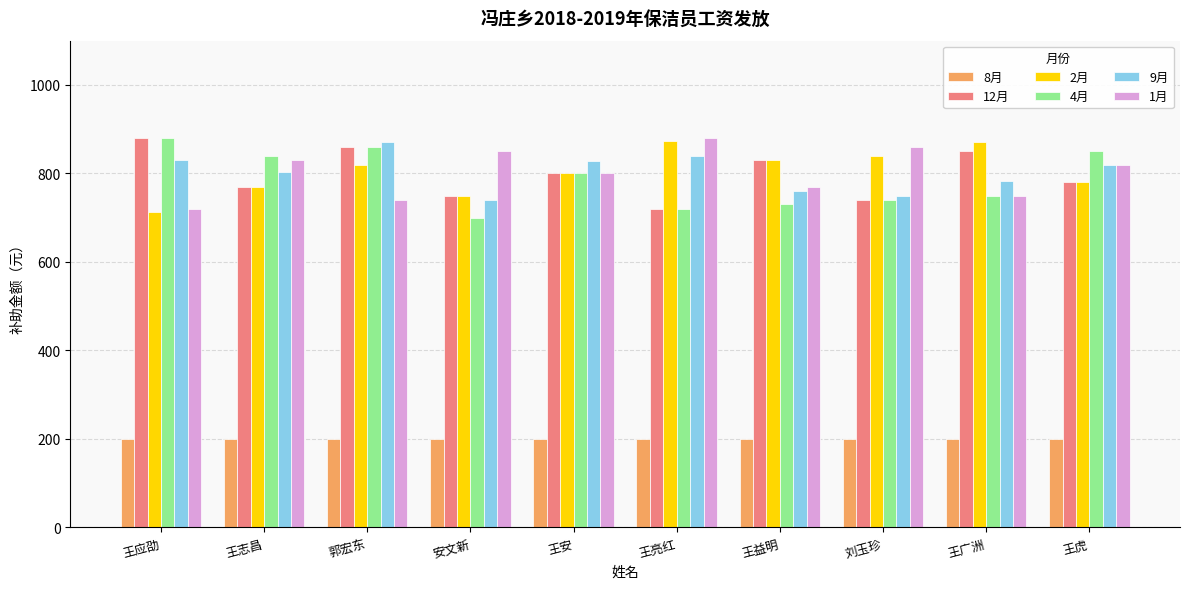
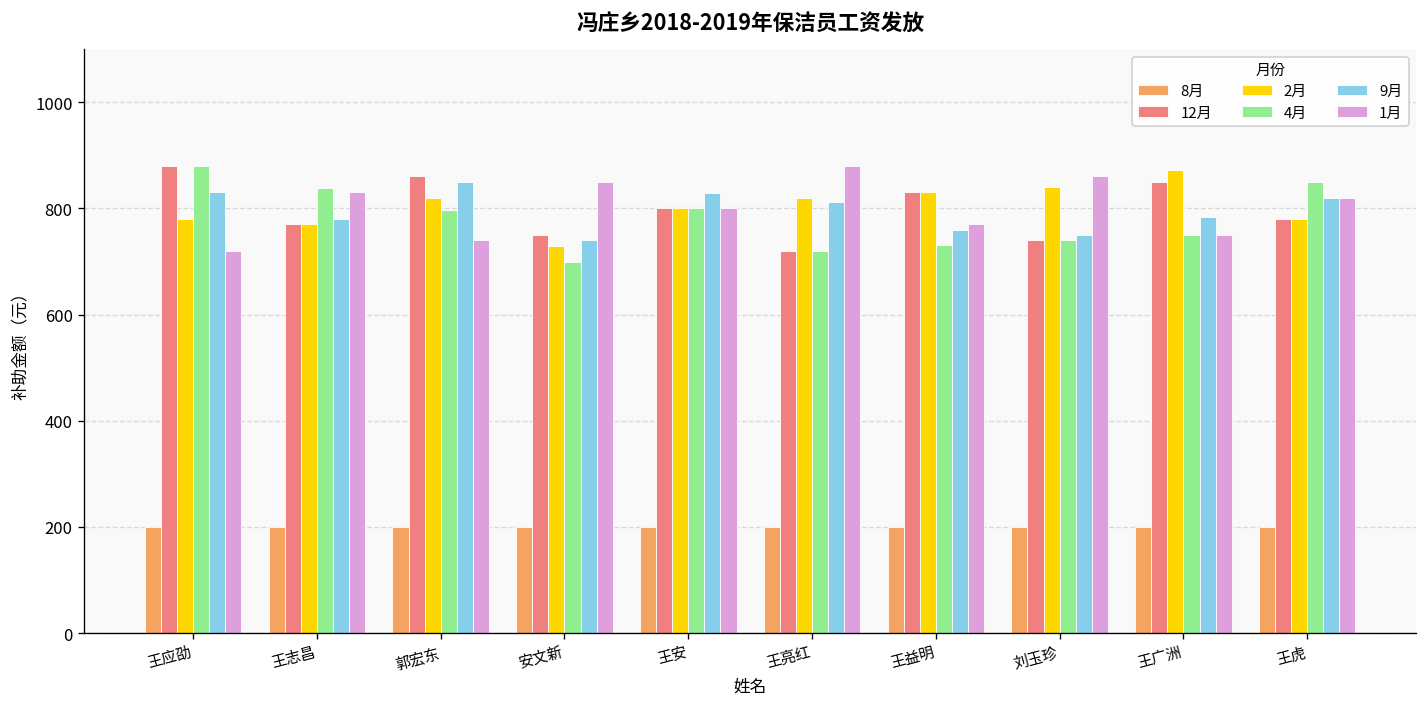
  {
    "2月": {
-     "王应劭": 710,
+     "王应劭": 780,
      "王志昌": 770,
      "郭宏东": 820,
-     "安文新": 750,
+     "安文新": 730,
      "王安": 800,
-     "王亮红": 870,
+     "王亮红": 820,
      "王益明": 830,
      "刘玉珍": 840,
      "王广洲": 870,
      "王虎": 780
    },
    "4月": {
      "王应劭": 880,
      "王志昌": 840,
-     "郭宏东": 860,
+     "郭宏东": 800,
      "安文新": 700,
      "王安": 800,
      "王亮红": 720,
      "王益明": 730,
      "刘玉珍": 740,
      "王广洲": 750,
      "王虎": 850
    },
    "9月": {
      "王应劭": 830,
-     "王志昌": 800,
-     "郭宏东": 870,
+     "王志昌": 780,
+     "郭宏东": 850,
      "安文新": 740,
      "王安": 830,
-     "王亮红": 840,
+     "王亮红": 810,
      "王益明": 760,
      "刘玉珍": 750,
      "王广洲": 780,
      "王虎": 820
    },
    "1月": {
      "王应劭": 720,
      "王志昌": 830,
      "郭宏东": 740,
      "安文新": 850,
      "王安": 800,
      "王亮红": 880,
      "王益明": 770,
      "刘玉珍": 860,
      "王广洲": 750,
      "王虎": 820
    }
  }
